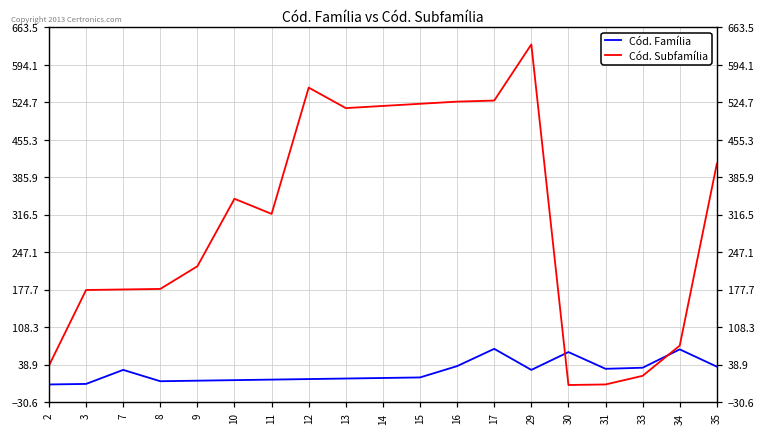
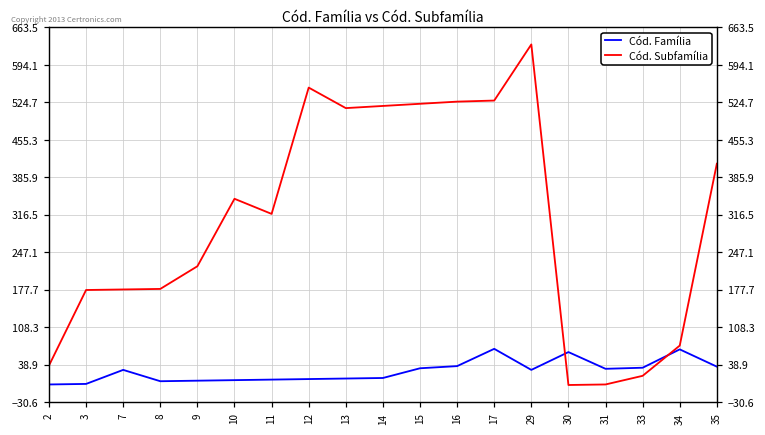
  {
    "Cód. Família": {
      "2": 0,
      "3": 0,
      "7": 30,
      "8": 10,
      "9": 10,
      "10": 10,
      "11": 10,
      "12": 10,
      "13": 10,
      "14": 10,
-     "15": 20,
+     "15": 30,
      "16": 40,
      "17": 70,
      "29": 30,
      "30": 60,
      "31": 30,
      "33": 30,
      "34": 70,
      "35": 40
    },
    "Cód. Subfamília": {
      "2": 40,
      "3": 180,
      "7": 180,
      "8": 180,
      "9": 220,
      "10": 350,
      "11": 320,
      "12": 550,
      "13": 510,
      "14": 520,
      "15": 520,
      "16": 530,
      "17": 530,
      "29": 630,
      "30": 0,
      "31": 0,
      "33": 20,
      "34": 70,
      "35": 410
    }
  }
